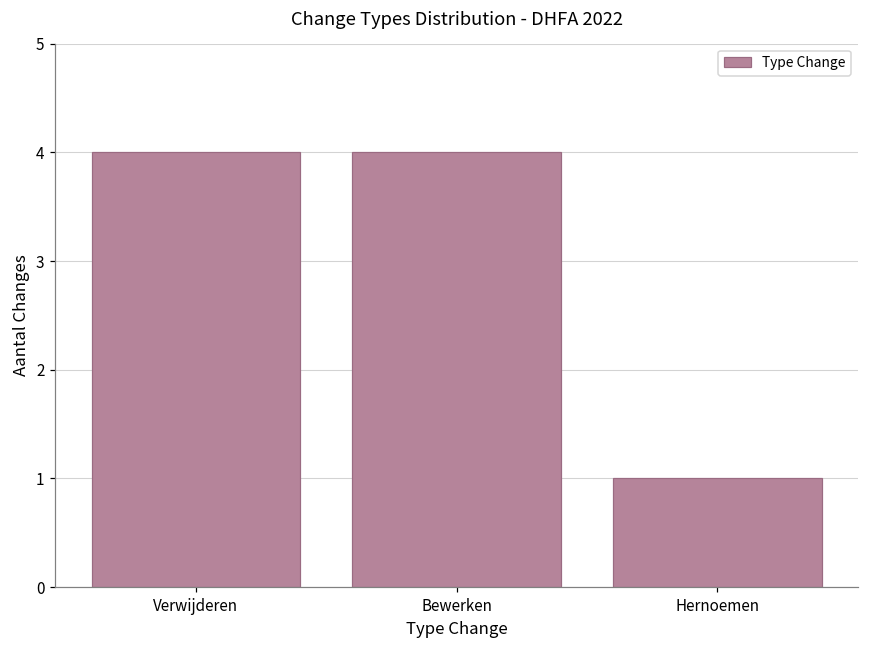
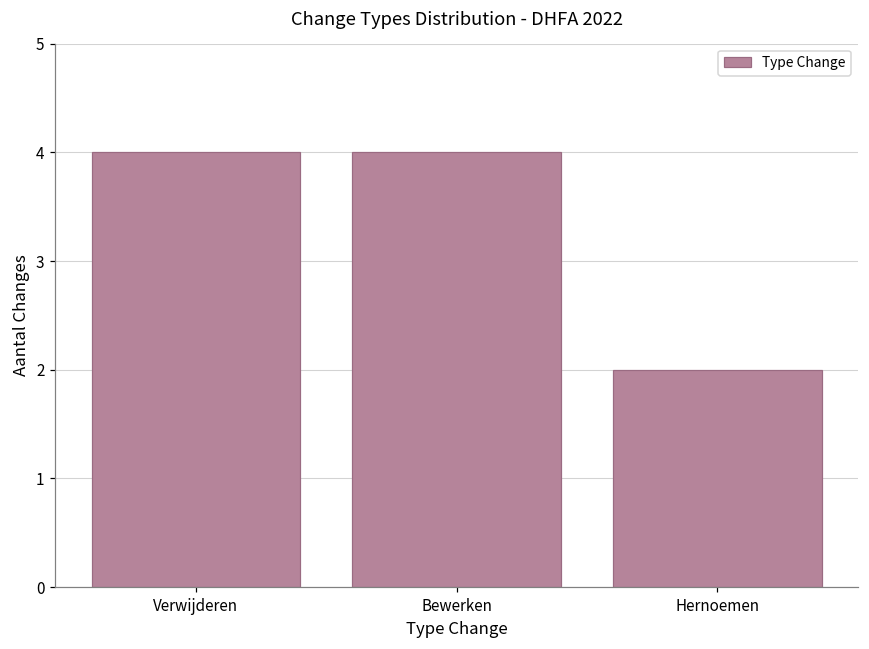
  {
    "Verwijderen": 4,
    "Bewerken": 4,
-   "Hernoemen": 1
+   "Hernoemen": 2
  }
